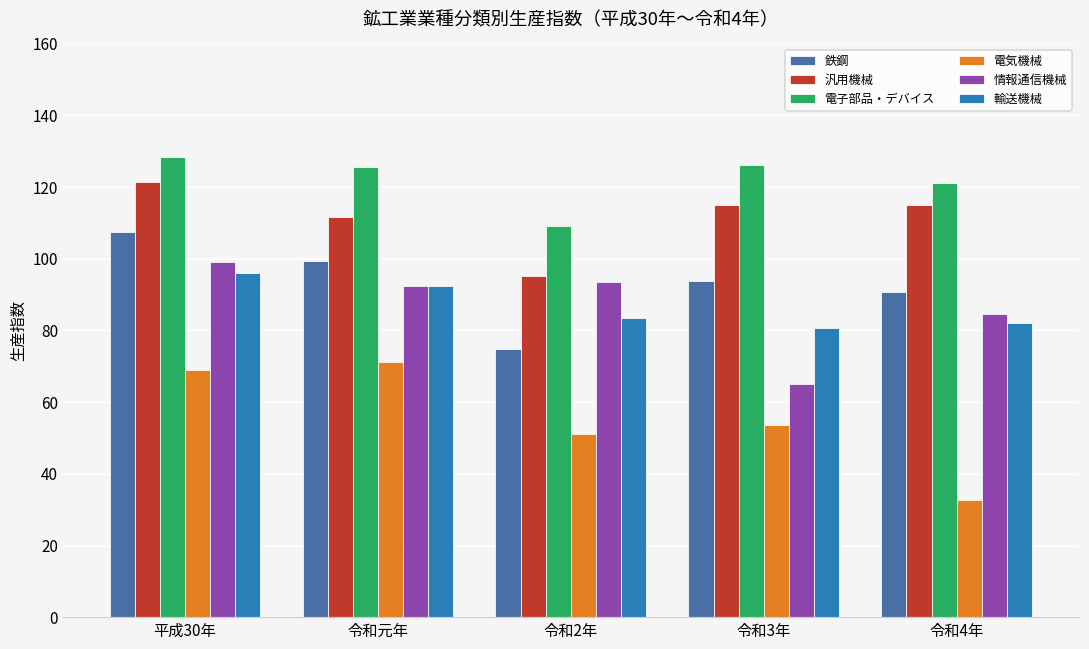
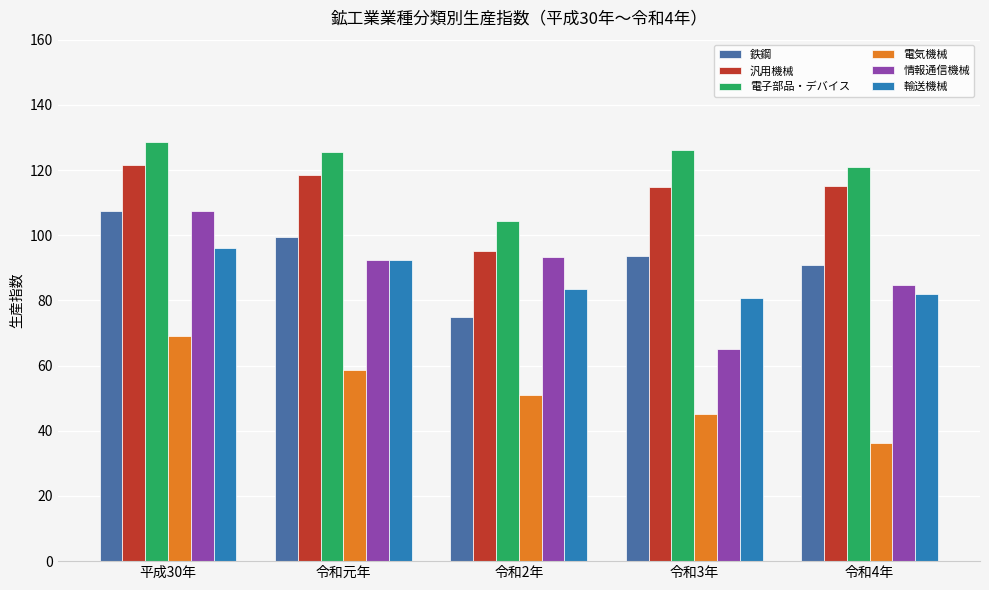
  {
    "汎用機械": {
      "平成30年": 122,
-     "令和元年": 112,
+     "令和元年": 119,
      "令和2年": 95,
      "令和3年": 115,
      "令和4年": 115
    },
    "電子部品・デバイス": {
      "平成30年": 129,
      "令和元年": 126,
-     "令和2年": 109,
+     "令和2年": 104,
      "令和3年": 126,
      "令和4年": 121
    },
    "電気機械": {
      "平成30年": 69,
-     "令和元年": 71,
+     "令和元年": 59,
      "令和2年": 51,
-     "令和3年": 54,
-     "令和4年": 33
+     "令和3年": 45,
+     "令和4年": 36
    },
    "情報通信機械": {
-     "平成30年": 99,
+     "平成30年": 107,
      "令和元年": 92,
      "令和2年": 93,
      "令和3年": 65,
      "令和4年": 85
    }
  }
